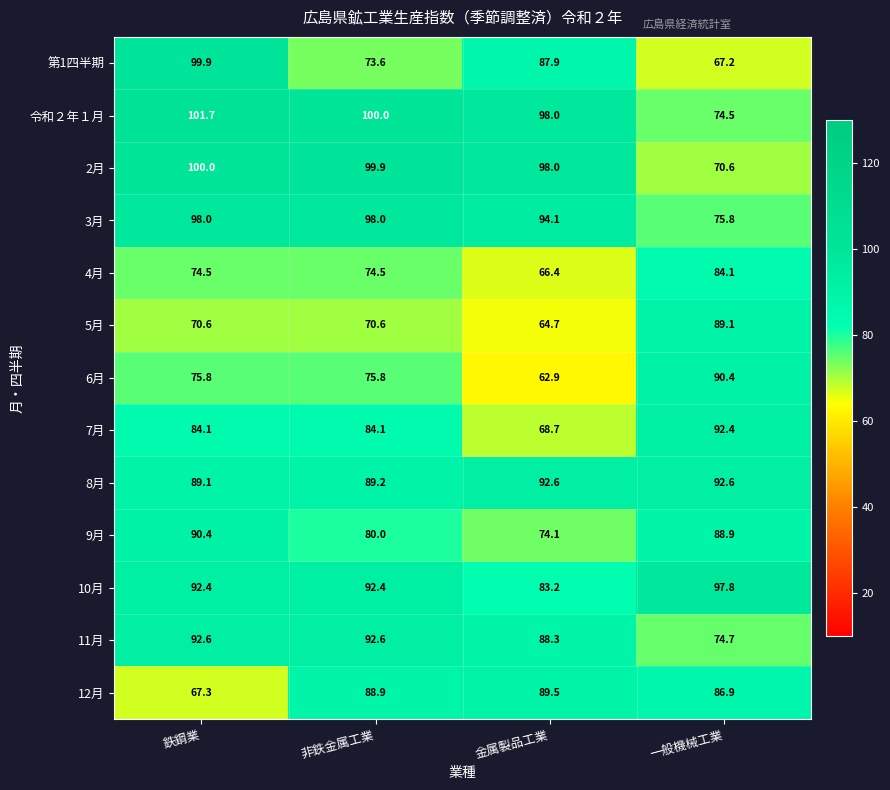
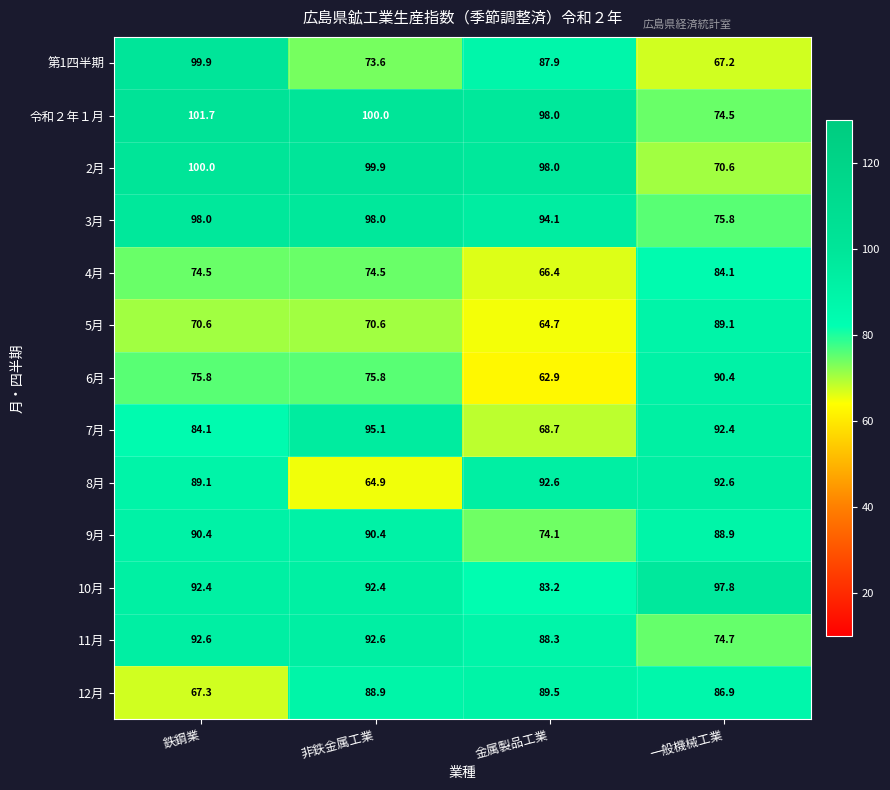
  {
    "第1四半期": {
      "鉄鋼業": 99.9,
      "非鉄金属工業": 73.6,
      "金属製品工業": 87.9,
      "一般機械工業": 67.2
    },
    "令和２年１月": {
      "鉄鋼業": 101.7,
      "非鉄金属工業": 100.0,
      "金属製品工業": 98.0,
      "一般機械工業": 74.5
    },
    "2月": {
      "鉄鋼業": 100.0,
      "非鉄金属工業": 99.9,
      "金属製品工業": 98.0,
      "一般機械工業": 70.6
    },
    "3月": {
      "鉄鋼業": 98.0,
      "非鉄金属工業": 98.0,
      "金属製品工業": 94.1,
      "一般機械工業": 75.8
    },
    "4月": {
      "鉄鋼業": 74.5,
      "非鉄金属工業": 74.5,
      "金属製品工業": 66.4,
      "一般機械工業": 84.1
    },
    "5月": {
      "鉄鋼業": 70.6,
      "非鉄金属工業": 70.6,
      "金属製品工業": 64.7,
      "一般機械工業": 89.1
    },
    "6月": {
      "鉄鋼業": 75.8,
      "非鉄金属工業": 75.8,
      "金属製品工業": 62.9,
      "一般機械工業": 90.4
    },
    "7月": {
      "鉄鋼業": 84.1,
-     "非鉄金属工業": 84.1,
+     "非鉄金属工業": 95.1,
      "金属製品工業": 68.7,
      "一般機械工業": 92.4
    },
    "8月": {
      "鉄鋼業": 89.1,
-     "非鉄金属工業": 89.2,
+     "非鉄金属工業": 64.9,
      "金属製品工業": 92.6,
      "一般機械工業": 92.6
    },
    "9月": {
      "鉄鋼業": 90.4,
-     "非鉄金属工業": 80.0,
+     "非鉄金属工業": 90.4,
      "金属製品工業": 74.1,
      "一般機械工業": 88.9
    },
    "10月": {
      "鉄鋼業": 92.4,
      "非鉄金属工業": 92.4,
      "金属製品工業": 83.2,
      "一般機械工業": 97.8
    },
    "11月": {
      "鉄鋼業": 92.6,
      "非鉄金属工業": 92.6,
      "金属製品工業": 88.3,
      "一般機械工業": 74.7
    },
    "12月": {
      "鉄鋼業": 67.3,
      "非鉄金属工業": 88.9,
      "金属製品工業": 89.5,
      "一般機械工業": 86.9
    }
  }
